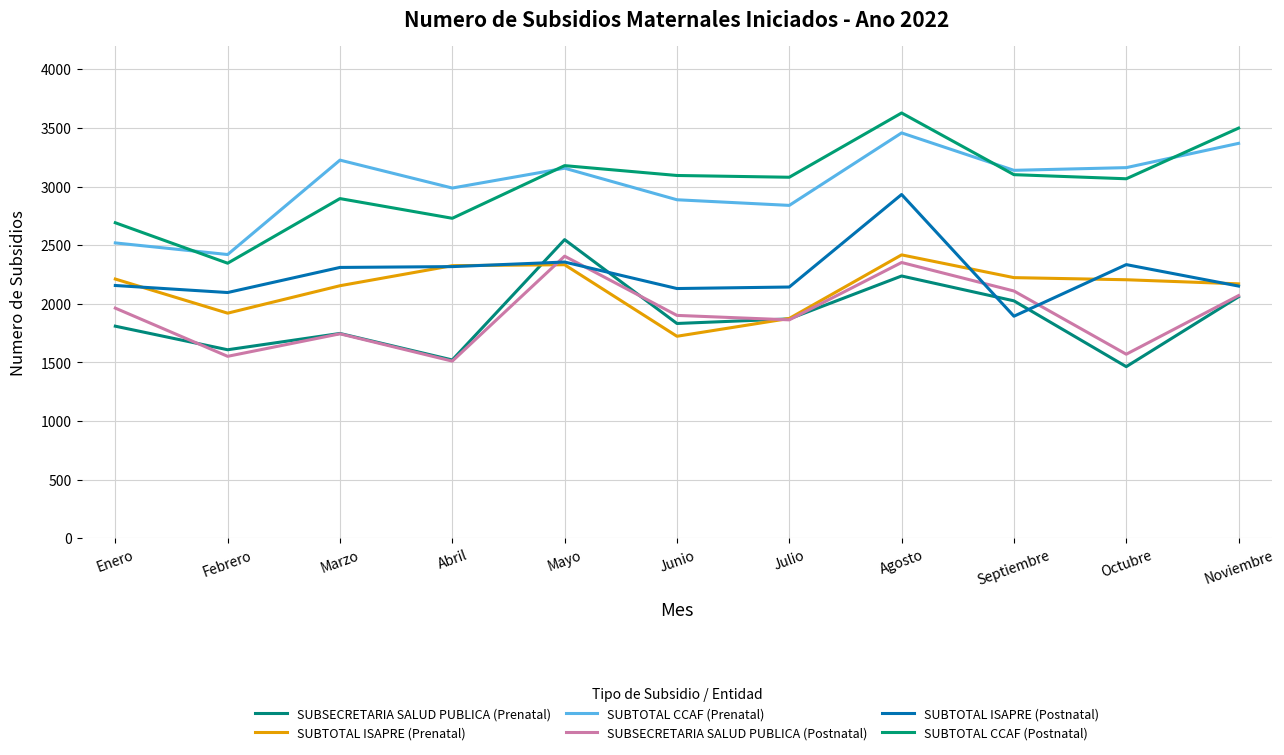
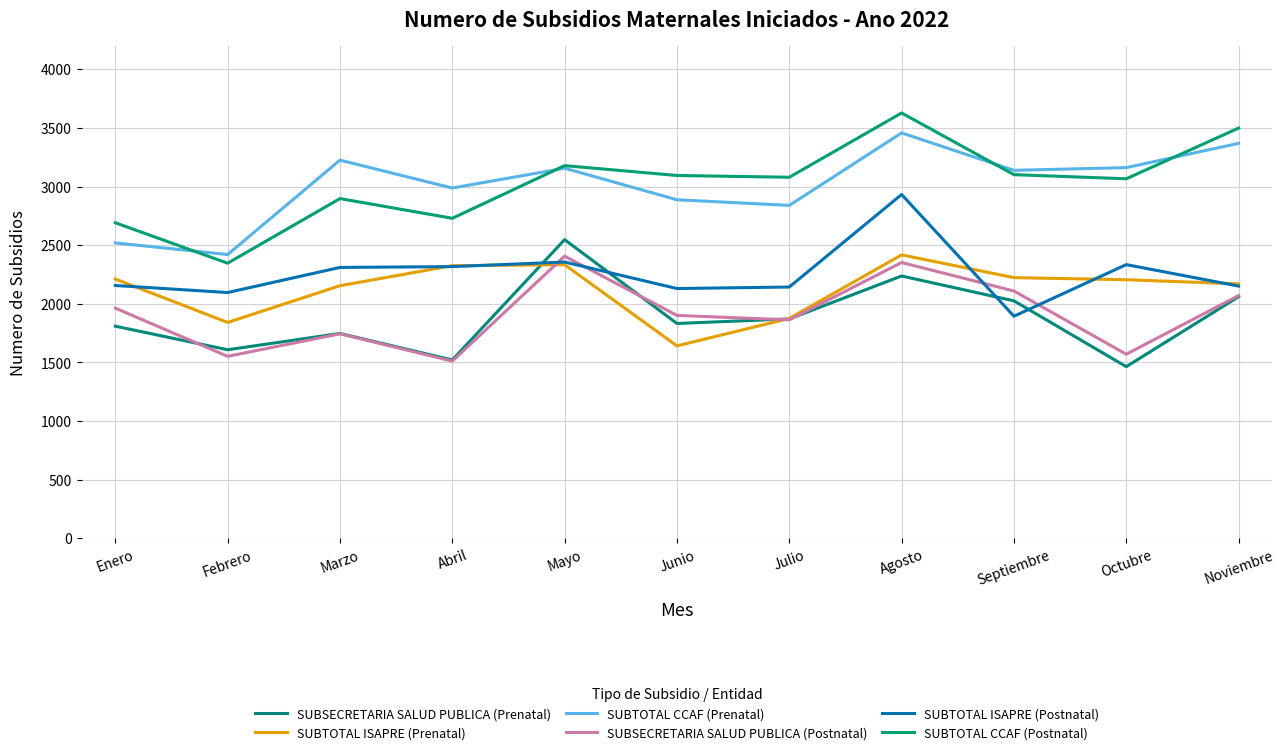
  {
    "SUBTOTAL ISAPRE (Prenatal)": {
      "Enero": 2210,
-     "Febrero": 1920,
+     "Febrero": 1840,
      "Marzo": 2150,
      "Mayo": 2330,
-     "Junio": 1720,
+     "Junio": 1640,
      "Agosto": 2420,
      "Septiembre": 2220,
      "Octubre": 2210
    },
    "SUBTOTAL CCAF (Prenatal)": {
      "Enero": 2520,
      "Febrero": 2420,
      "Marzo": 3230,
      "Abril": 2990,
      "Mayo": 3160,
      "Junio": 2890,
      "Julio": 2840,
      "Agosto": 3460,
      "Septiembre": 3140,
      "Octubre": 3160,
      "Noviembre": 3370
    },
    "SUBSECRETARIA SALUD PUBLICA (Postnatal)": {
      "Enero": 1960,
      "Febrero": 1550,
      "Mayo": 2410,
      "Junio": 1900,
      "Agosto": 2350,
      "Septiembre": 2110,
      "Octubre": 1570
    }
  }
